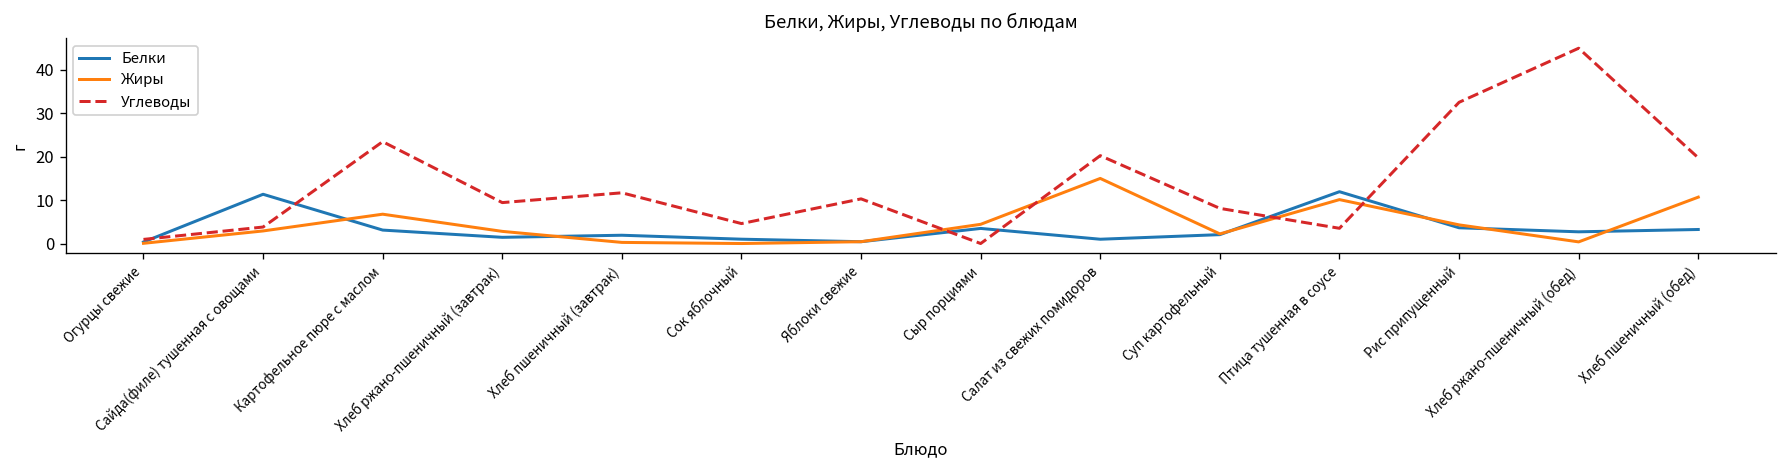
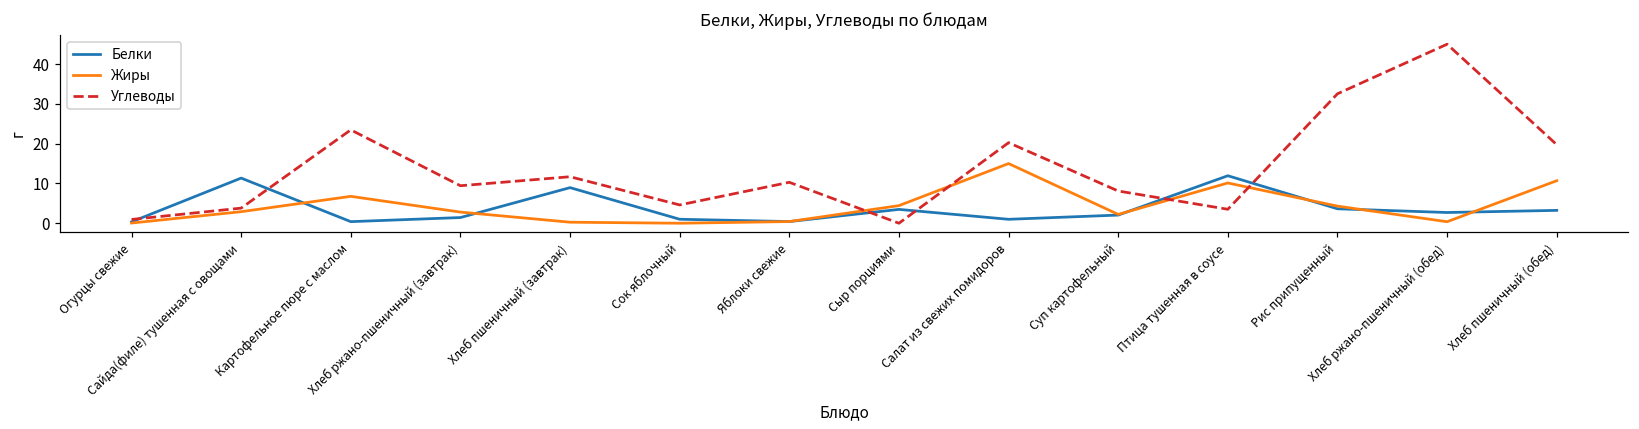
  {
    "Белки": {
      "Сайда(филе) тушенная с овощами": 11,
-     "Картофельное пюре с маслом": 3,
+     "Картофельное пюре с маслом": 0,
      "Хлеб ржано-пшеничный (завтрак)": 1,
-     "Хлеб пшеничный (завтрак)": 2,
+     "Хлеб пшеничный (завтрак)": 9,
      "Сок яблочный": 1,
      "Сыр порциями": 3,
      "Салат из свежих помидоров": 1,
      "Птица тушенная в соусе": 12,
      "Хлеб ржано-пшеничный (обед)": 3,
      "Хлеб пшеничный (обед)": 3
    },
    "Жиры": {
      "Сайда(филе) тушенная с овощами": 3,
      "Картофельное пюре с маслом": 7,
      "Хлеб ржано-пшеничный (завтрак)": 3,
      "Хлеб пшеничный (завтрак)": 0,
      "Сок яблочный": 0,
      "Сыр порциями": 4,
      "Салат из свежих помидоров": 15,
      "Птица тушенная в соусе": 10,
      "Хлеб ржано-пшеничный (обед)": 0,
      "Хлеб пшеничный (обед)": 11
    },
    "Углеводы": {
      "Сайда(филе) тушенная с овощами": 4,
      "Картофельное пюре с маслом": 23,
      "Хлеб ржано-пшеничный (завтрак)": 9,
      "Хлеб пшеничный (завтрак)": 12,
      "Сок яблочный": 5,
      "Яблоки свежие": 10,
      "Сыр порциями": 0,
      "Салат из свежих помидоров": 20,
      "Суп картофельный": 8,
      "Птица тушенная в соусе": 4,
      "Рис припущенный": 33,
      "Хлеб ржано-пшеничный (обед)": 45,
      "Хлеб пшеничный (обед)": 20
    }
  }
